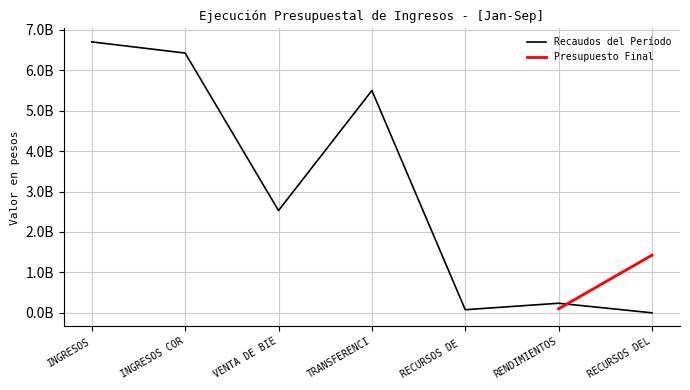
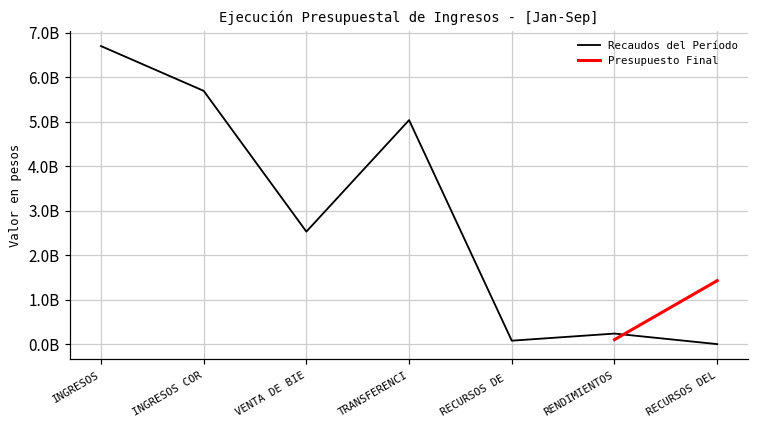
  {
    "Recaudos del Período": {
      "INGRESOS": 6700000000,
-     "INGRESOS COR": 6400000000,
+     "INGRESOS COR": 5700000000,
      "VENTA DE BIE": 2500000000,
-     "TRANSFERENCI": 5500000000,
+     "TRANSFERENCI": 5000000000,
      "RECURSOS DE": 100000000,
      "RENDIMIENTOS": 200000000,
      "RECURSOS DEL": 0
    },
    "Presupuesto Final": {
      "RENDIMIENTOS": 100000000,
      "RECURSOS DEL": 1400000000
    }
  }
